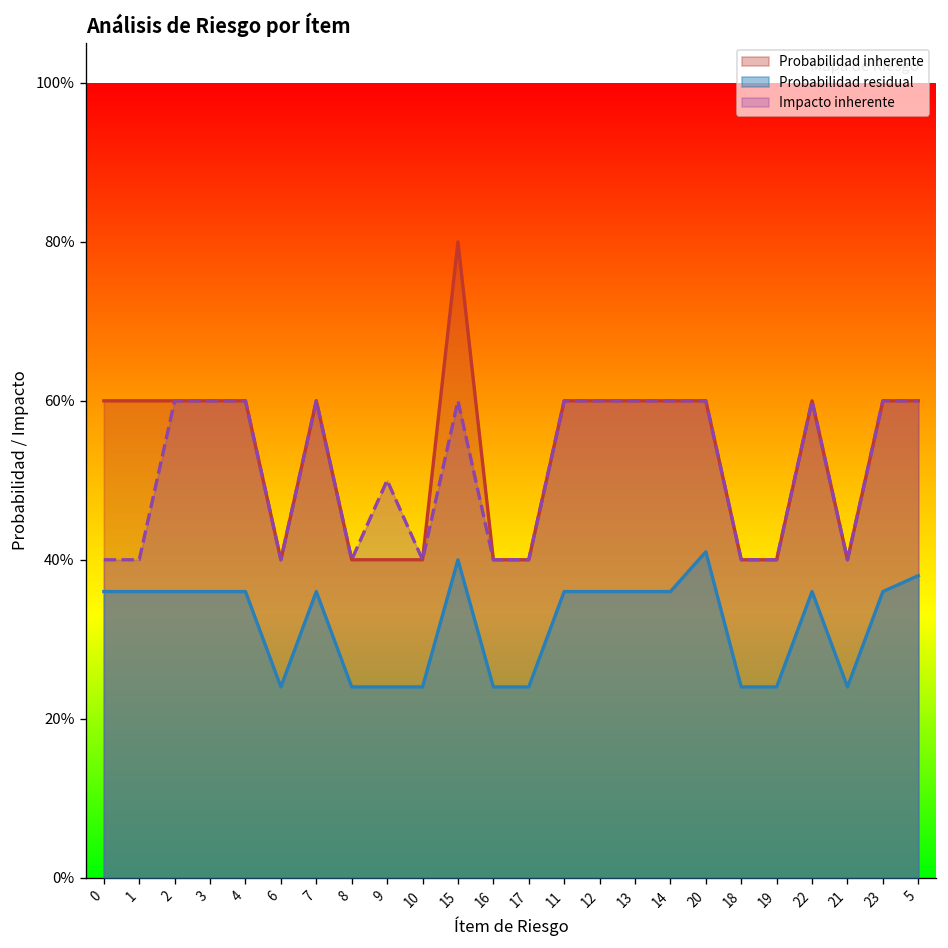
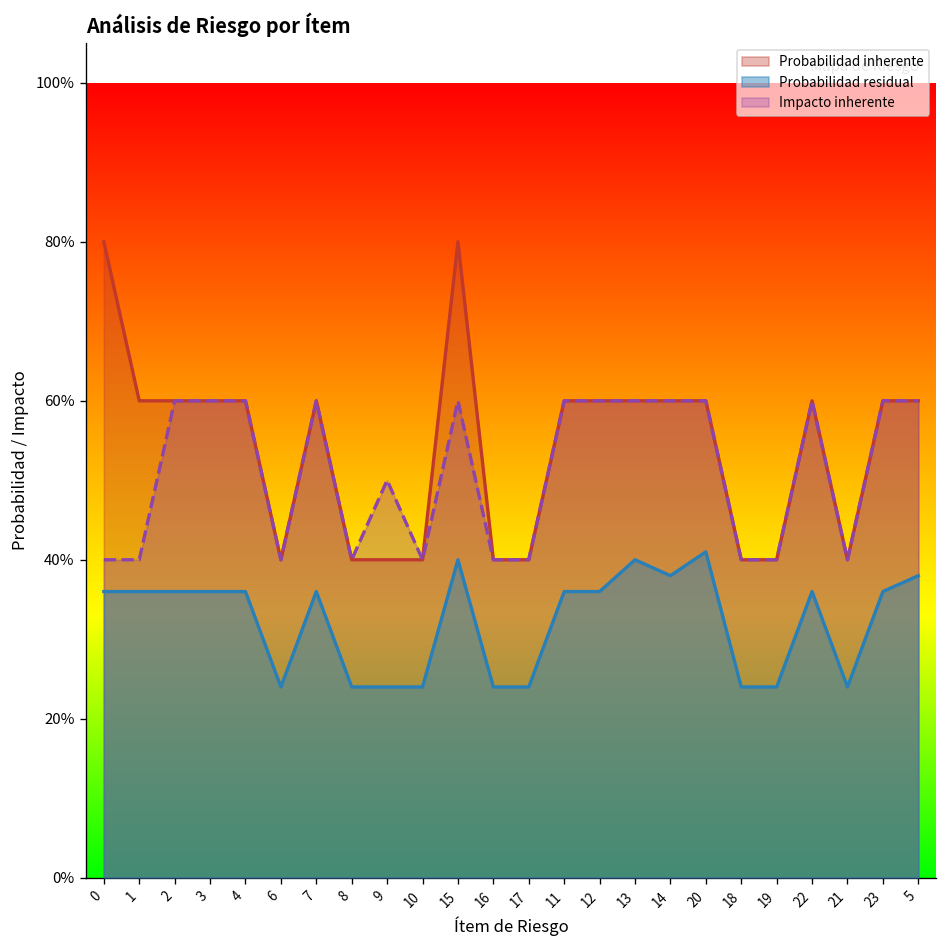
  {
    "Probabilidad inherente": {
-     "0": "60%",
+     "0": "80%",
      "1": "60%",
      "9": "40%",
      "15": "80%"
    },
    "Probabilidad residual": {
      "0": "36%",
      "1": "36%",
      "2": "36%",
      "3": "36%",
      "4": "36%",
      "6": "24%",
      "7": "36%",
      "8": "24%",
      "9": "24%",
      "10": "24%",
      "15": "40%",
      "16": "24%",
      "17": "24%",
      "11": "36%",
      "12": "36%",
-     "13": "36%",
-     "14": "36%",
+     "13": "40%",
+     "14": "38%",
      "20": "41%",
      "18": "24%",
      "19": "24%",
      "22": "36%",
      "21": "24%",
      "23": "36%",
      "5": "38%"
    },
    "Impacto inherente": {
      "0": "40%",
      "1": "40%",
      "9": "50%",
      "15": "60%"
    }
  }
